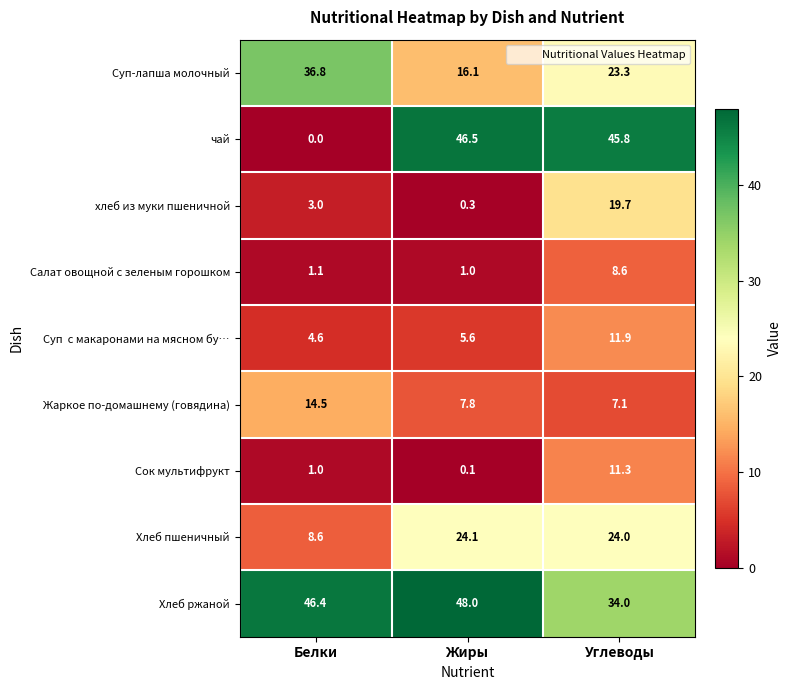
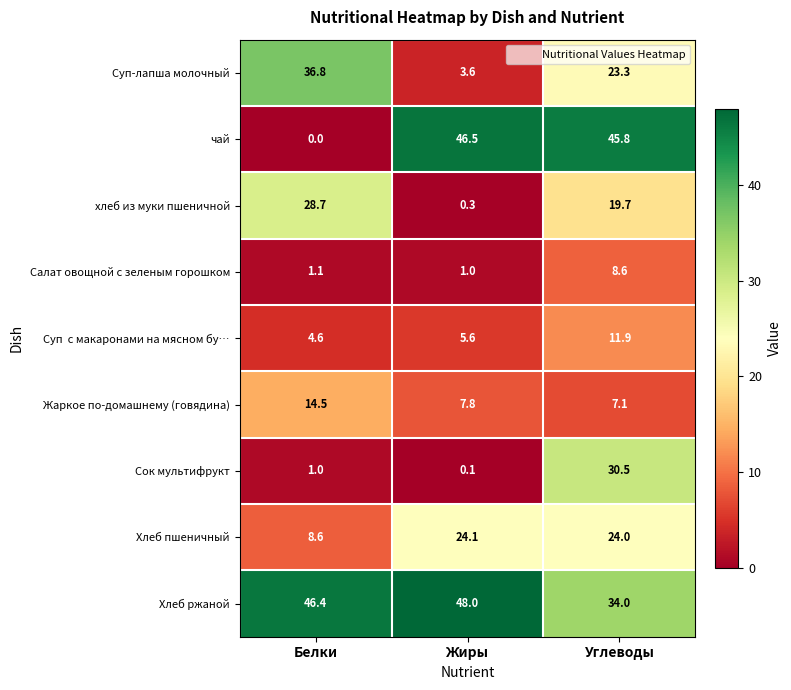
  {
    "Суп-лапша молочный": {
      "Белки": 36.8,
-     "Жиры": 16.1,
+     "Жиры": 3.6,
      "Углеводы": 23.3
    },
    "чай": {
      "Белки": 0.0,
      "Жиры": 46.5,
      "Углеводы": 45.8
    },
    "хлеб из муки пшеничной": {
-     "Белки": 3.0,
+     "Белки": 28.7,
      "Жиры": 0.3,
      "Углеводы": 19.7
    },
    "Салат овощной с зеленым горошком": {
      "Белки": 1.1,
      "Жиры": 1.0,
      "Углеводы": 8.6
    },
    "Суп с макаронами на мясном бу…": {
      "Белки": 4.6,
      "Жиры": 5.6,
      "Углеводы": 11.9
    },
    "Жаркое по-домашнему (говядина)": {
      "Белки": 14.5,
      "Жиры": 7.8,
      "Углеводы": 7.1
    },
    "Сок мультифрукт": {
      "Белки": 1.0,
      "Жиры": 0.1,
-     "Углеводы": 11.3
+     "Углеводы": 30.5
    },
    "Хлеб пшеничный": {
      "Белки": 8.6,
      "Жиры": 24.1,
      "Углеводы": 24.0
    },
    "Хлеб ржаной": {
      "Белки": 46.4,
      "Жиры": 48.0,
      "Углеводы": 34.0
    }
  }
